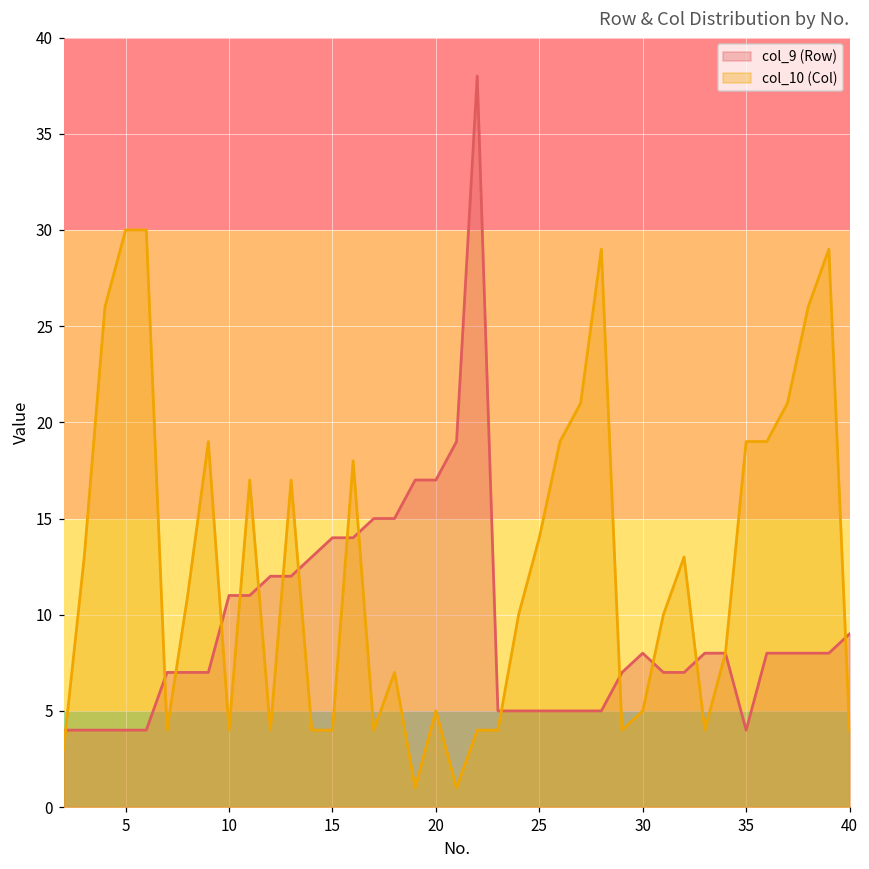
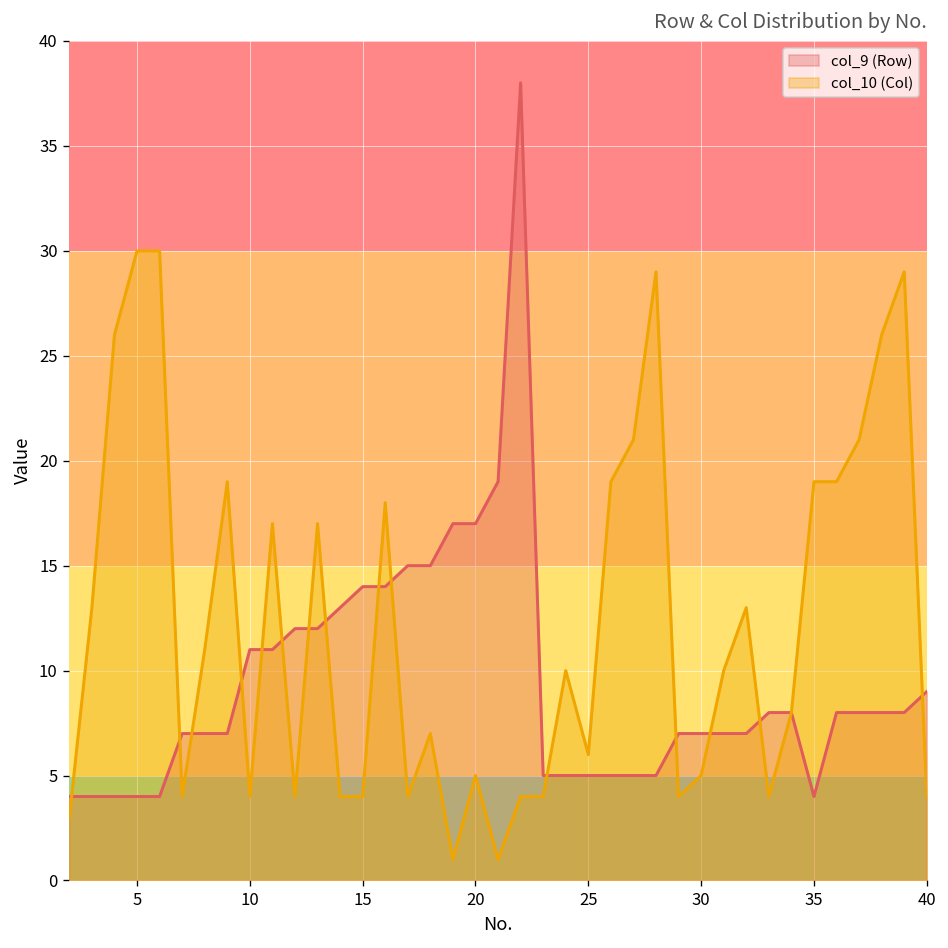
  {
    "col_9 (Row)": {
      "5": 4,
      "10": 11,
      "15": 14,
      "20": 17,
      "25": 5,
-     "30": 8,
+     "30": 7,
      "35": 4,
      "40": 9
    },
    "col_10 (Col)": {
      "5": 30,
      "10": 4,
      "15": 4,
      "20": 5,
-     "25": 14,
+     "25": 6,
      "30": 5,
      "35": 19,
      "40": 4
    }
  }
